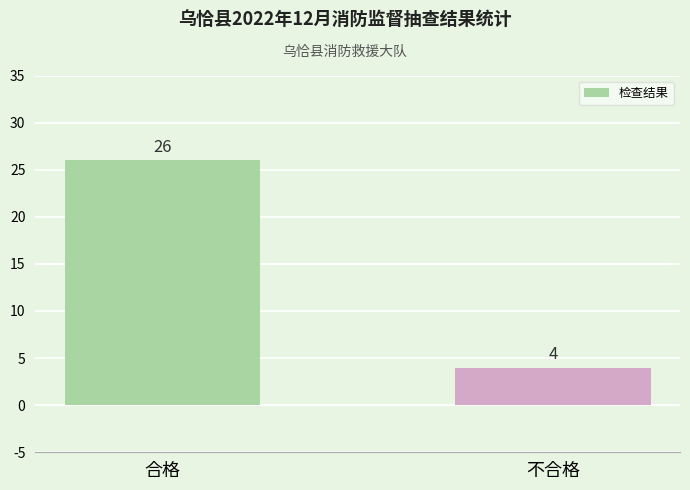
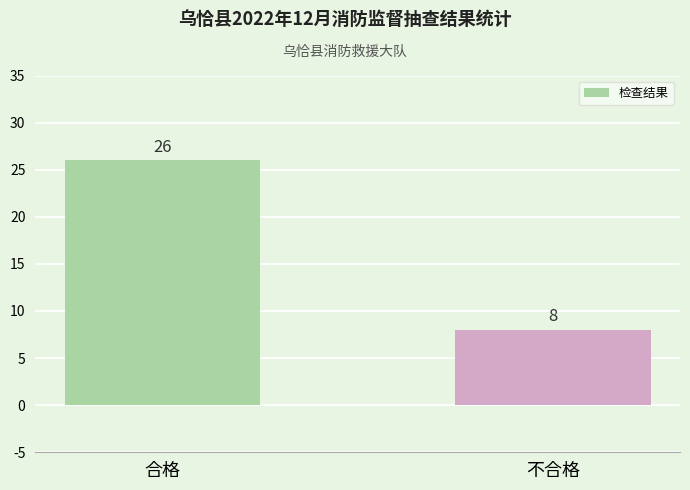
  {
    "合格": 26,
-   "不合格": 4
+   "不合格": 8
  }
